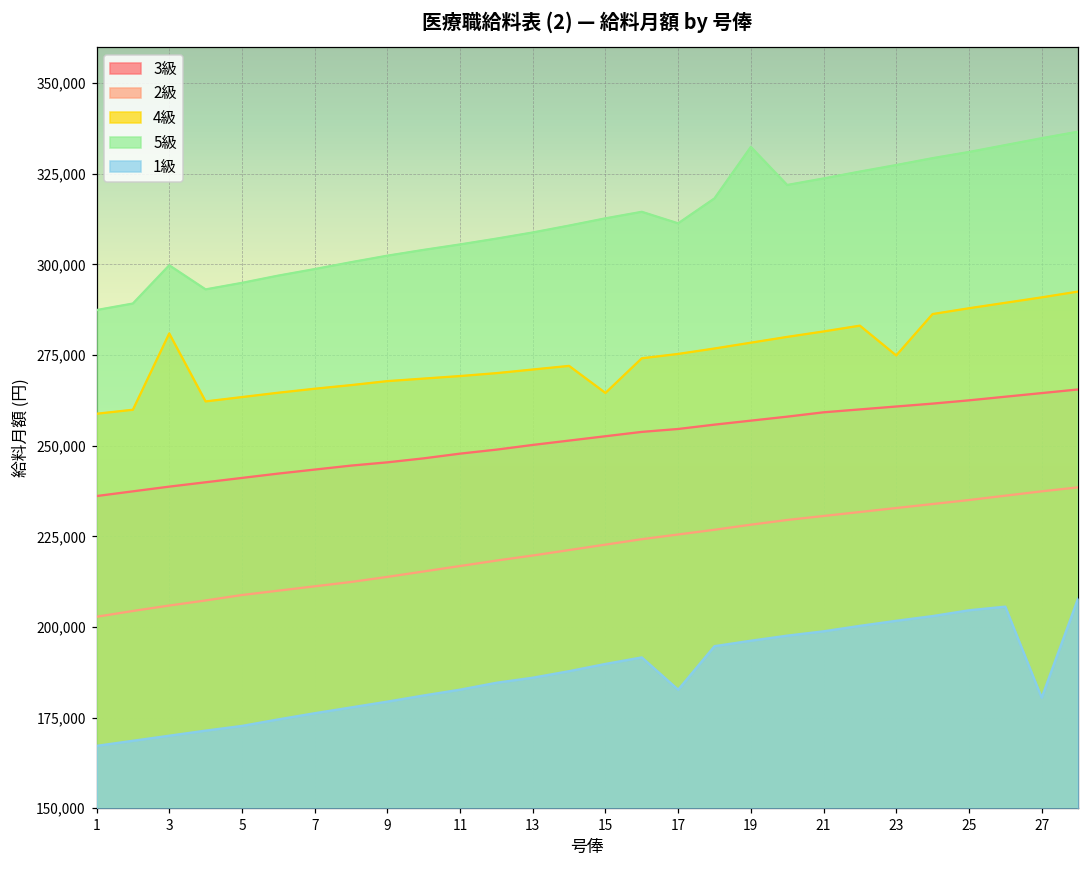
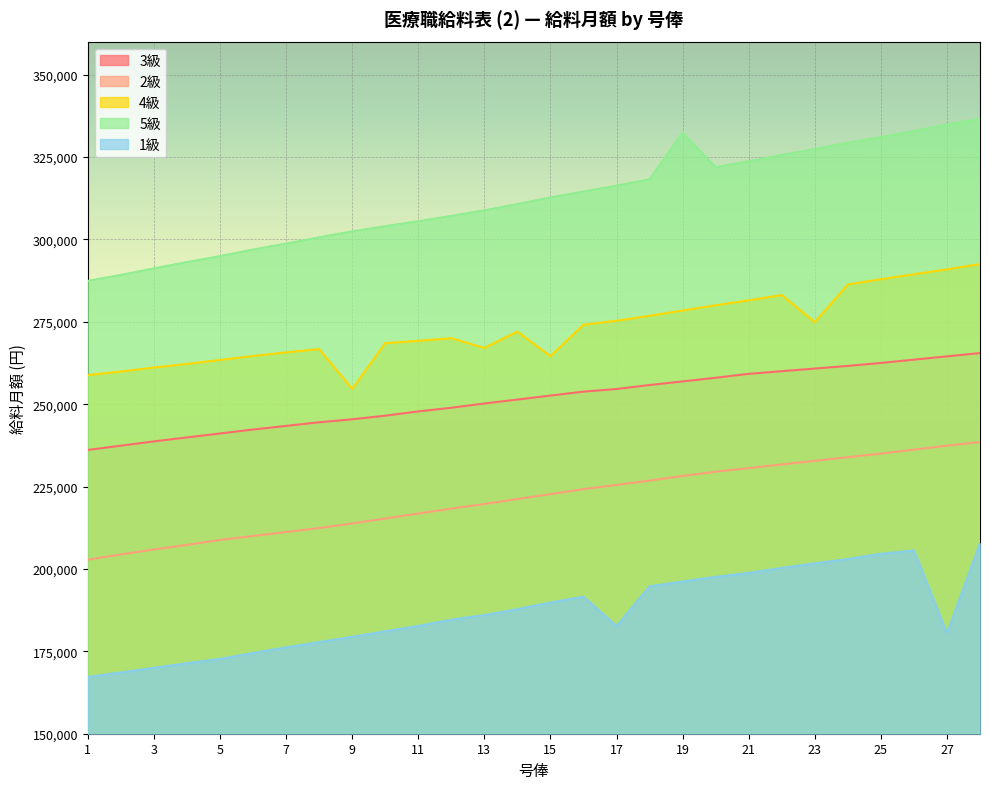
  {
    "4級": {
      "1": "259,000",
-     "3": "281,000",
+     "3": "261,000",
      "5": "263,000",
      "7": "266,000",
-     "9": "268,000",
+     "9": "255,000",
      "11": "269,000",
-     "13": "271,000",
+     "13": "267,000",
      "15": "265,000",
      "17": "275,000",
      "19": "278,000",
      "21": "282,000",
      "23": "275,000",
      "25": "288,000",
      "27": "291,000"
    },
    "5級": {
      "1": "287,000",
-     "3": "300,000",
+     "3": "291,000",
      "5": "295,000",
      "7": "299,000",
      "9": "302,000",
      "11": "306,000",
      "13": "309,000",
      "15": "313,000",
-     "17": "311,000",
+     "17": "316,000",
      "19": "332,000",
      "21": "324,000",
      "23": "327,000",
      "25": "331,000",
      "27": "335,000"
    },
    "1級": {
      "1": "167,000",
      "3": "170,000",
      "5": "173,000",
      "7": "176,000",
      "9": "179,000",
      "11": "183,000",
      "13": "186,000",
      "15": "190,000",
      "17": "183,000",
      "19": "196,000",
      "21": "199,000",
      "23": "202,000",
      "25": "205,000",
      "27": "180,000"
    }
  }
